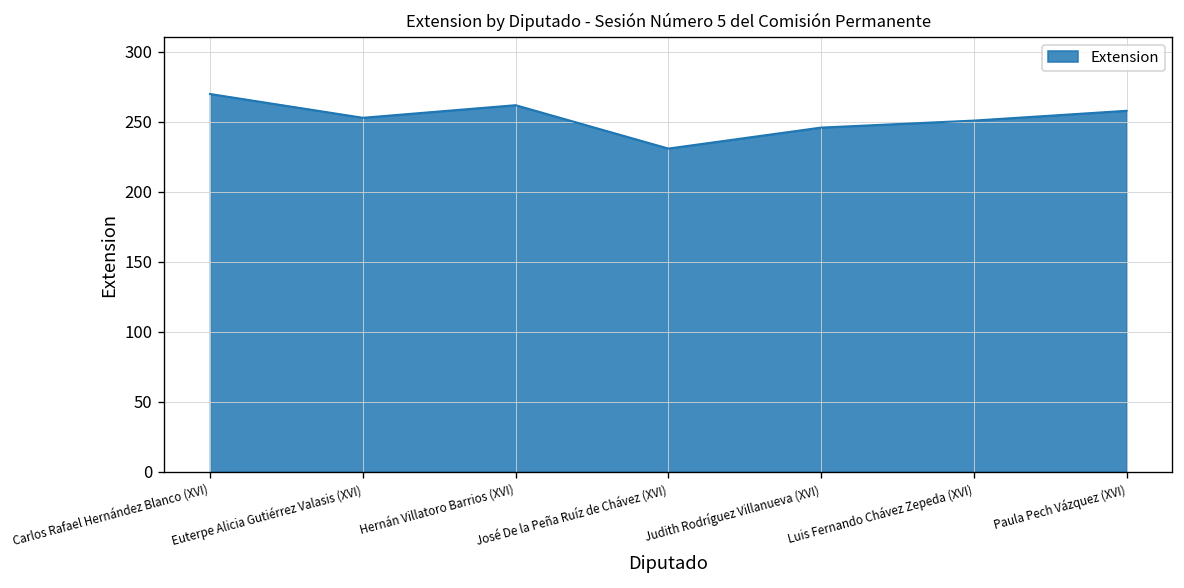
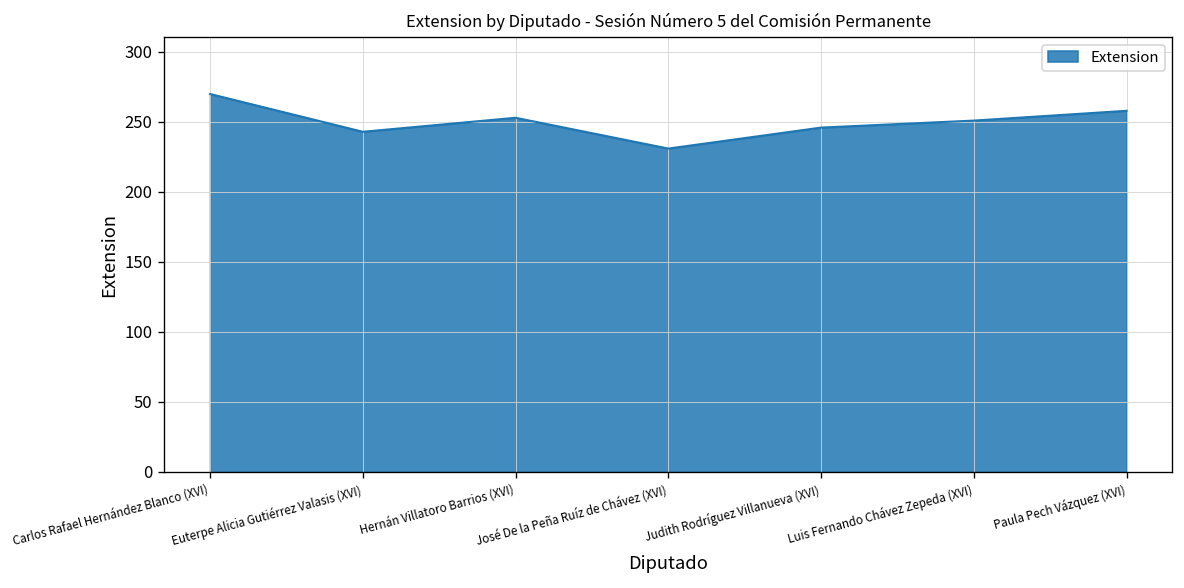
  {
    "Carlos Rafael Hernández Blanco (XVI)": 270,
-   "Euterpe Alicia Gutiérrez Valasis (XVI)": 253,
-   "Hernán Villatoro Barrios (XVI)": 262,
+   "Euterpe Alicia Gutiérrez Valasis (XVI)": 243,
+   "Hernán Villatoro Barrios (XVI)": 253,
    "José De la Peña Ruíz de Chávez (XVI)": 231,
    "Judith Rodríguez Villanueva (XVI)": 246,
    "Luis Fernando Chávez Zepeda (XVI)": 251,
    "Paula Pech Vázquez (XVI)": 258
  }
